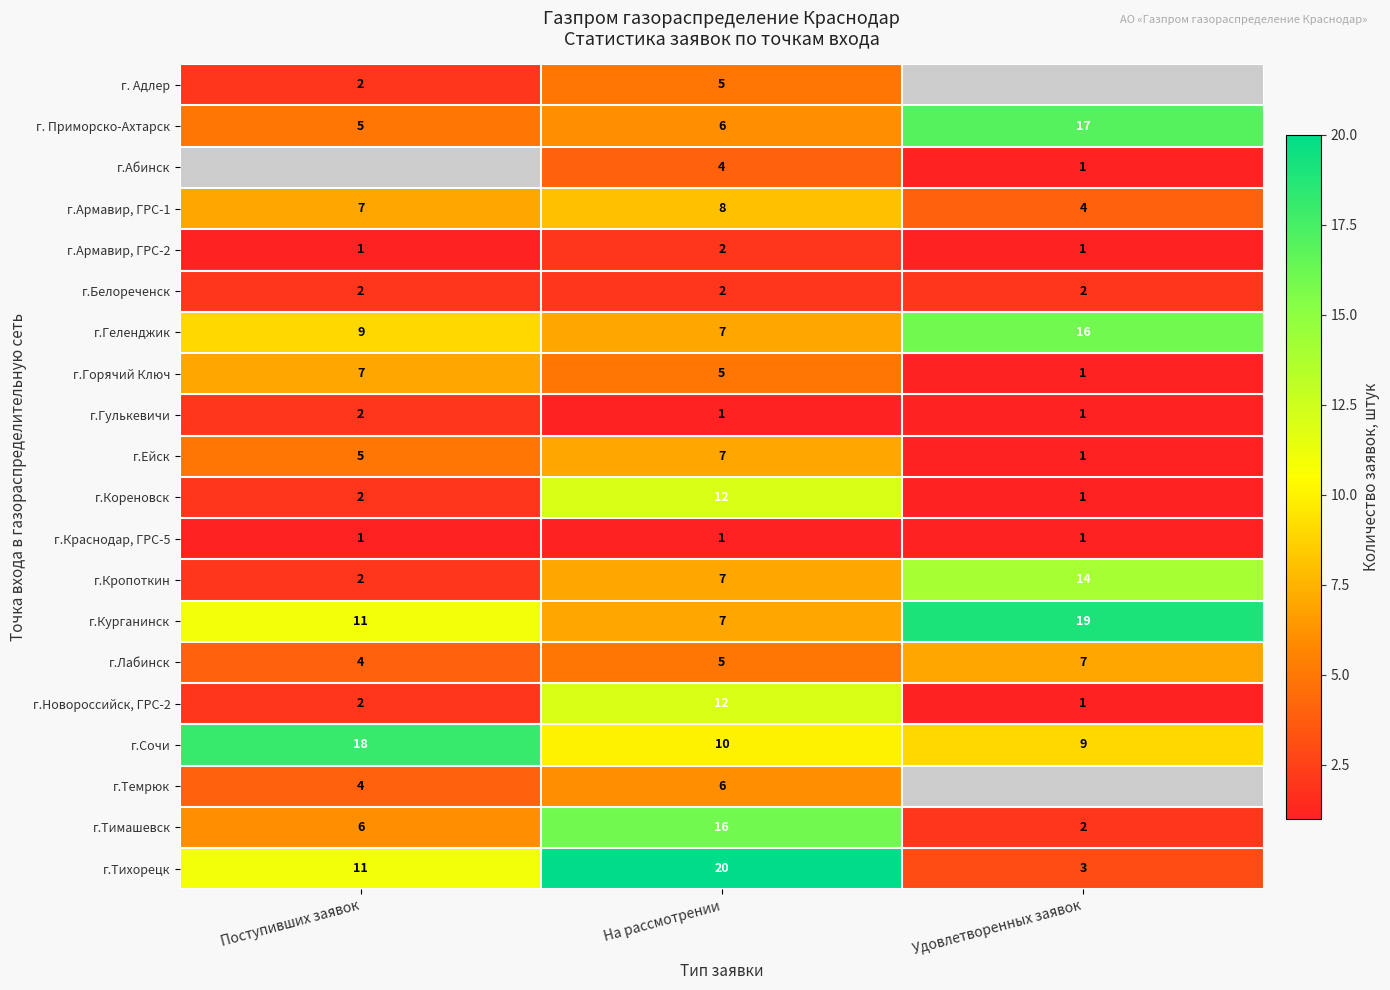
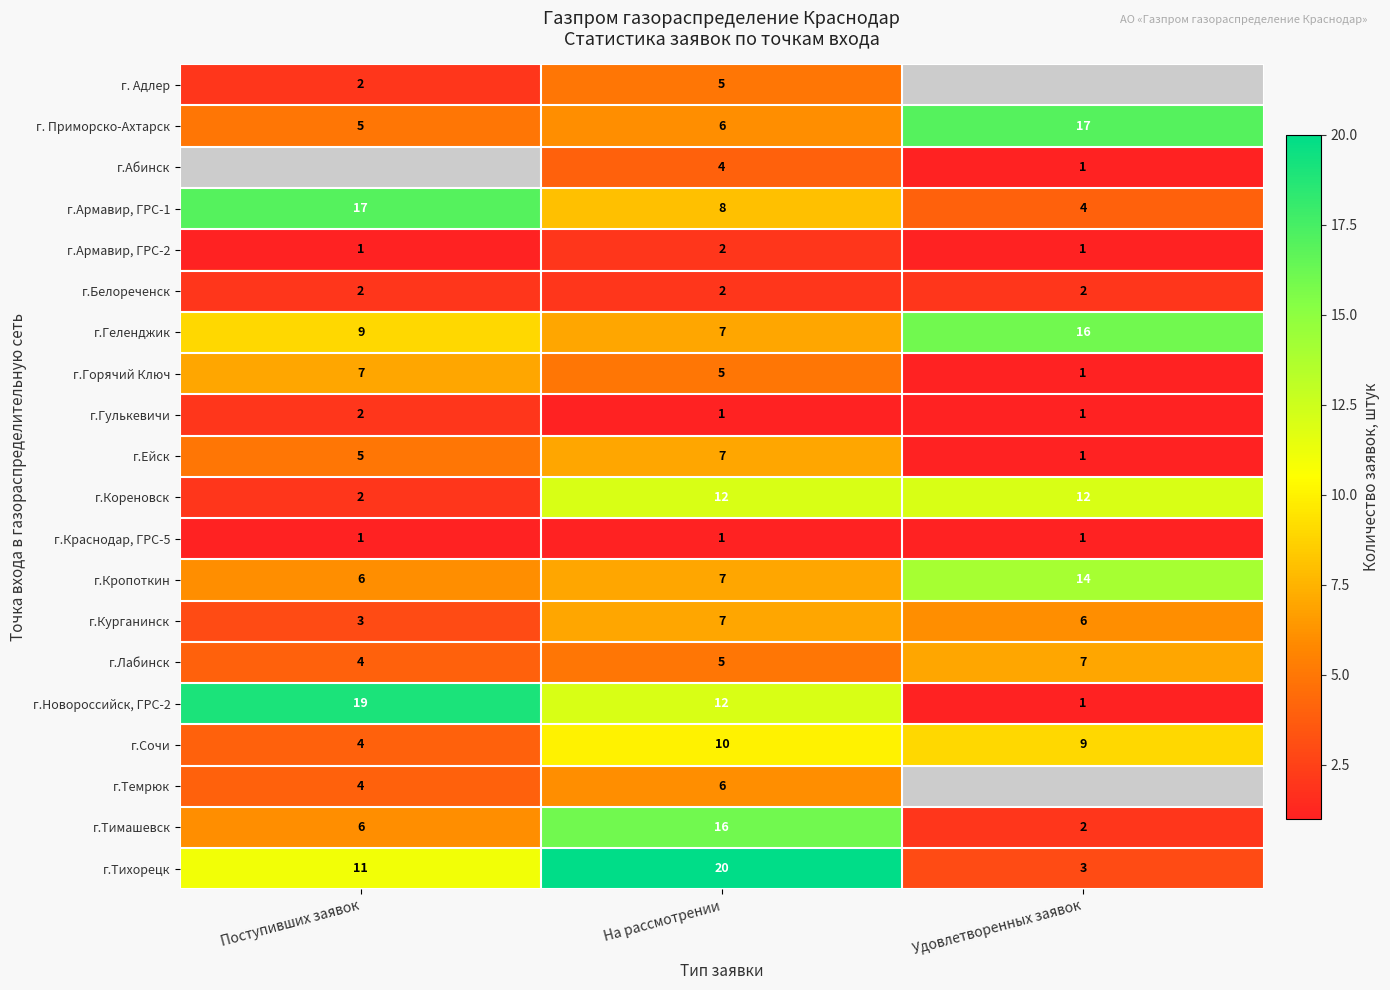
  {
    "г. Адлер": {
      "Поступивших заявок": 2,
      "На рассмотрении": 5
    },
    "г. Приморско-Ахтарск": {
      "Поступивших заявок": 5,
      "На рассмотрении": 6,
      "Удовлетворенных заявок": 17
    },
    "г.Абинск": {
      "На рассмотрении": 4,
      "Удовлетворенных заявок": 1
    },
    "г.Армавир, ГРС-1": {
-     "Поступивших заявок": 7,
+     "Поступивших заявок": 17,
      "На рассмотрении": 8,
      "Удовлетворенных заявок": 4
    },
    "г.Армавир, ГРС-2": {
      "Поступивших заявок": 1,
      "На рассмотрении": 2,
      "Удовлетворенных заявок": 1
    },
    "г.Белореченск": {
      "Поступивших заявок": 2,
      "На рассмотрении": 2,
      "Удовлетворенных заявок": 2
    },
    "г.Геленджик": {
      "Поступивших заявок": 9,
      "На рассмотрении": 7,
      "Удовлетворенных заявок": 16
    },
    "г.Горячий Ключ": {
      "Поступивших заявок": 7,
      "На рассмотрении": 5,
      "Удовлетворенных заявок": 1
    },
    "г.Гулькевичи": {
      "Поступивших заявок": 2,
      "На рассмотрении": 1,
      "Удовлетворенных заявок": 1
    },
    "г.Ейск": {
      "Поступивших заявок": 5,
      "На рассмотрении": 7,
      "Удовлетворенных заявок": 1
    },
    "г.Кореновск": {
      "Поступивших заявок": 2,
      "На рассмотрении": 12,
-     "Удовлетворенных заявок": 1
+     "Удовлетворенных заявок": 12
    },
    "г.Краснодар, ГРС-5": {
      "Поступивших заявок": 1,
      "На рассмотрении": 1,
      "Удовлетворенных заявок": 1
    },
    "г.Кропоткин": {
-     "Поступивших заявок": 2,
+     "Поступивших заявок": 6,
      "На рассмотрении": 7,
      "Удовлетворенных заявок": 14
    },
    "г.Курганинск": {
-     "Поступивших заявок": 11,
+     "Поступивших заявок": 3,
      "На рассмотрении": 7,
-     "Удовлетворенных заявок": 19
+     "Удовлетворенных заявок": 6
    },
    "г.Лабинск": {
      "Поступивших заявок": 4,
      "На рассмотрении": 5,
      "Удовлетворенных заявок": 7
    },
    "г.Новороссийск, ГРС-2": {
-     "Поступивших заявок": 2,
+     "Поступивших заявок": 19,
      "На рассмотрении": 12,
      "Удовлетворенных заявок": 1
    },
    "г.Сочи": {
-     "Поступивших заявок": 18,
+     "Поступивших заявок": 4,
      "На рассмотрении": 10,
      "Удовлетворенных заявок": 9
    },
    "г.Темрюк": {
      "Поступивших заявок": 4,
      "На рассмотрении": 6
    },
    "г.Тимашевск": {
      "Поступивших заявок": 6,
      "На рассмотрении": 16,
      "Удовлетворенных заявок": 2
    },
    "г.Тихорецк": {
      "Поступивших заявок": 11,
      "На рассмотрении": 20,
      "Удовлетворенных заявок": 3
    }
  }
